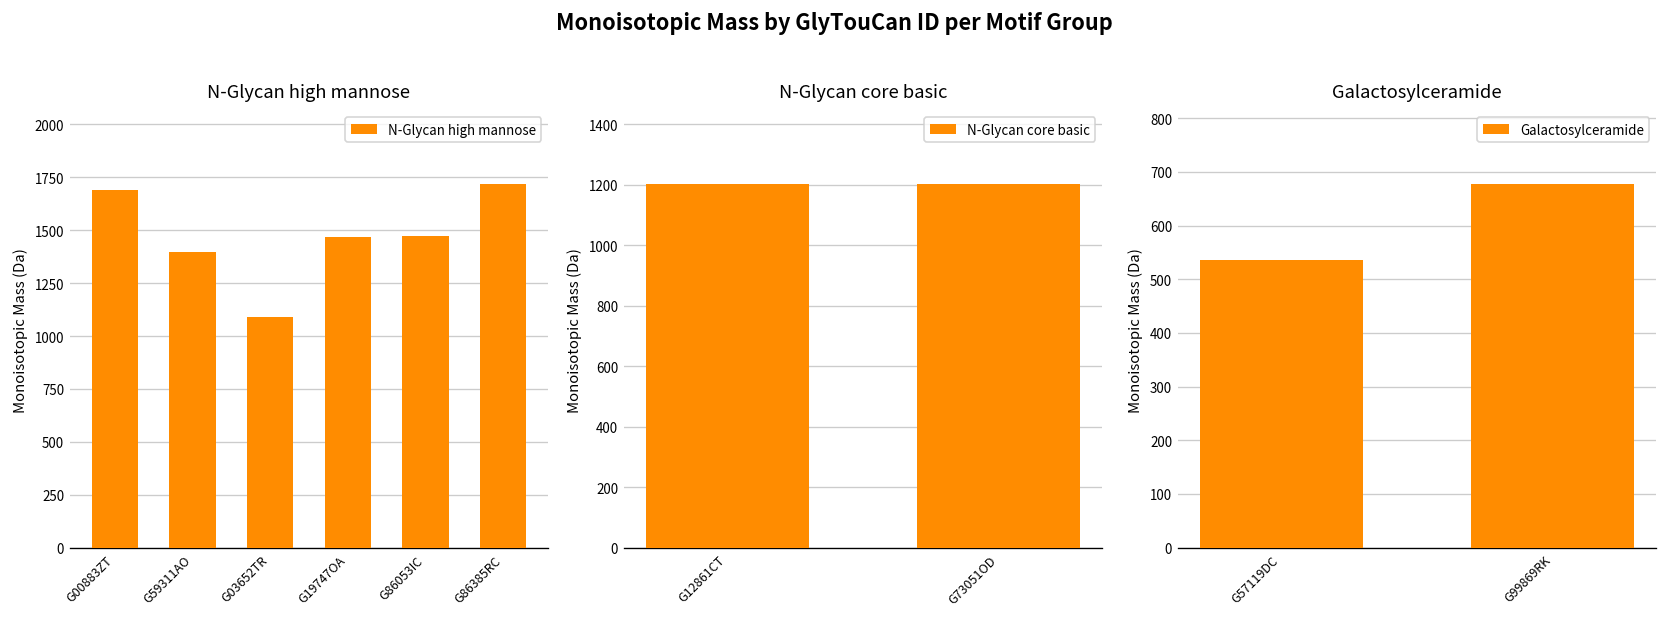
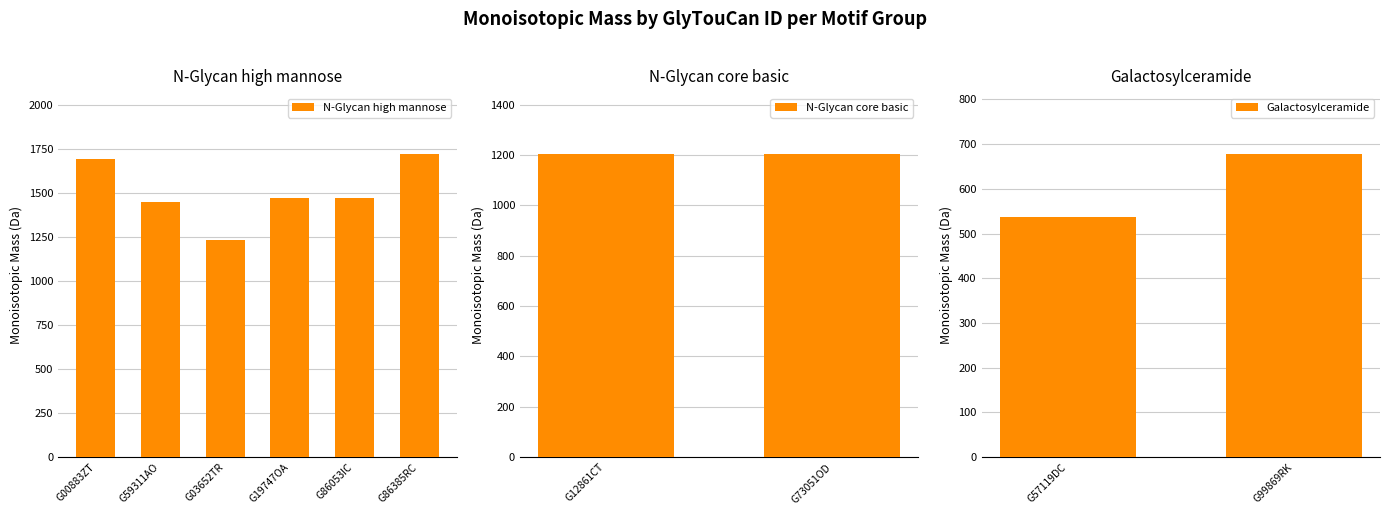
  {
    "N-Glycan high mannose": {
      "G00883ZT": 1690,
-     "G59311AO": 1400,
-     "G03652TR": 1090,
+     "G59311AO": 1450,
+     "G03652TR": 1230,
      "G19747OA": 1470,
      "G86053IC": 1470,
      "G86385RC": 1720
    },
    "N-Glycan core basic": {
      "G12861CT": 1200,
      "G73051OD": 1200
    },
    "Galactosylceramide": {
      "G57119DC": 540,
      "G99869RK": 680
    }
  }
